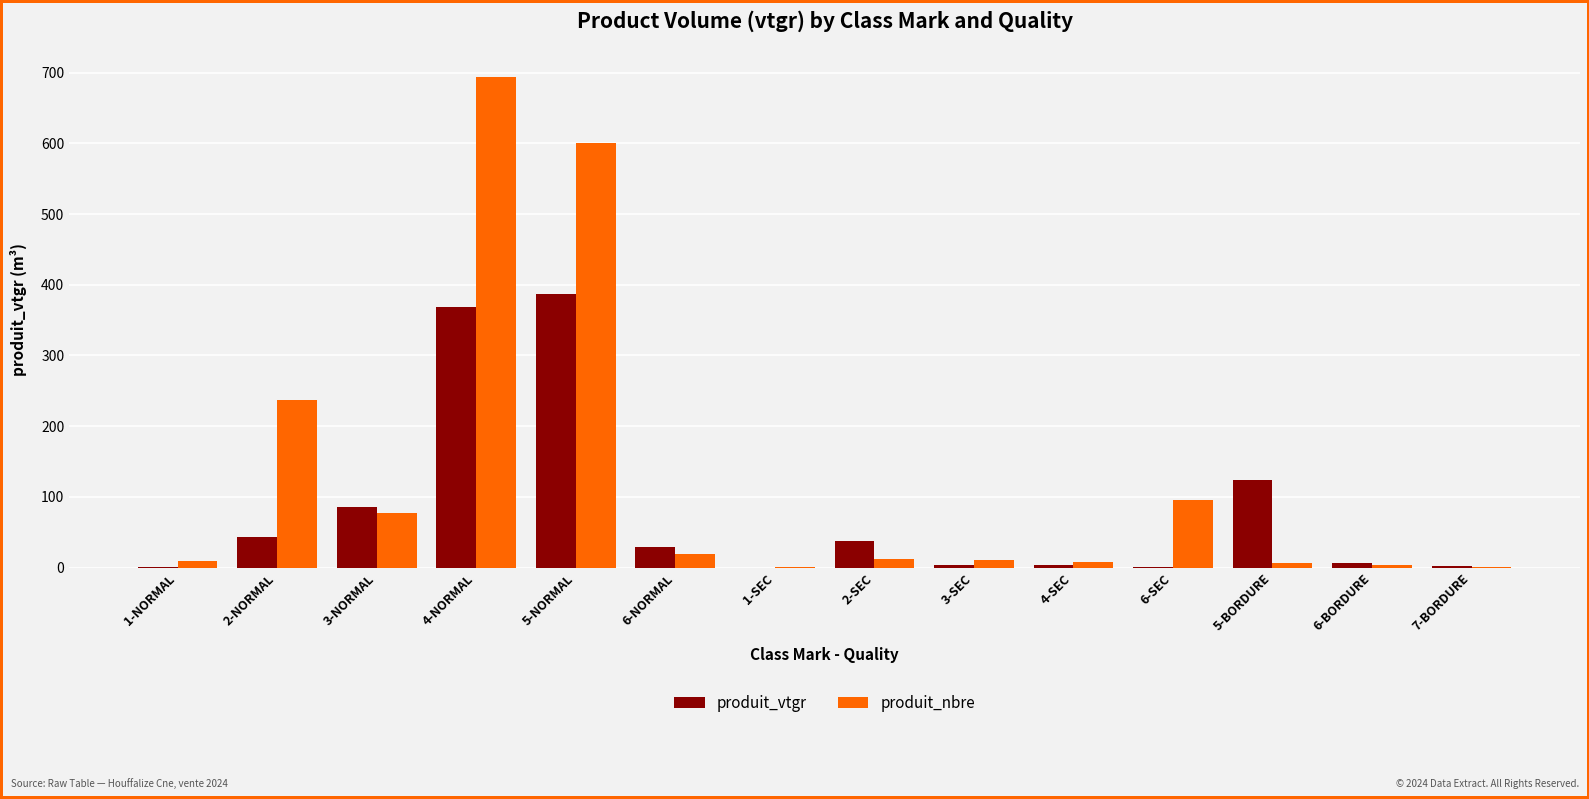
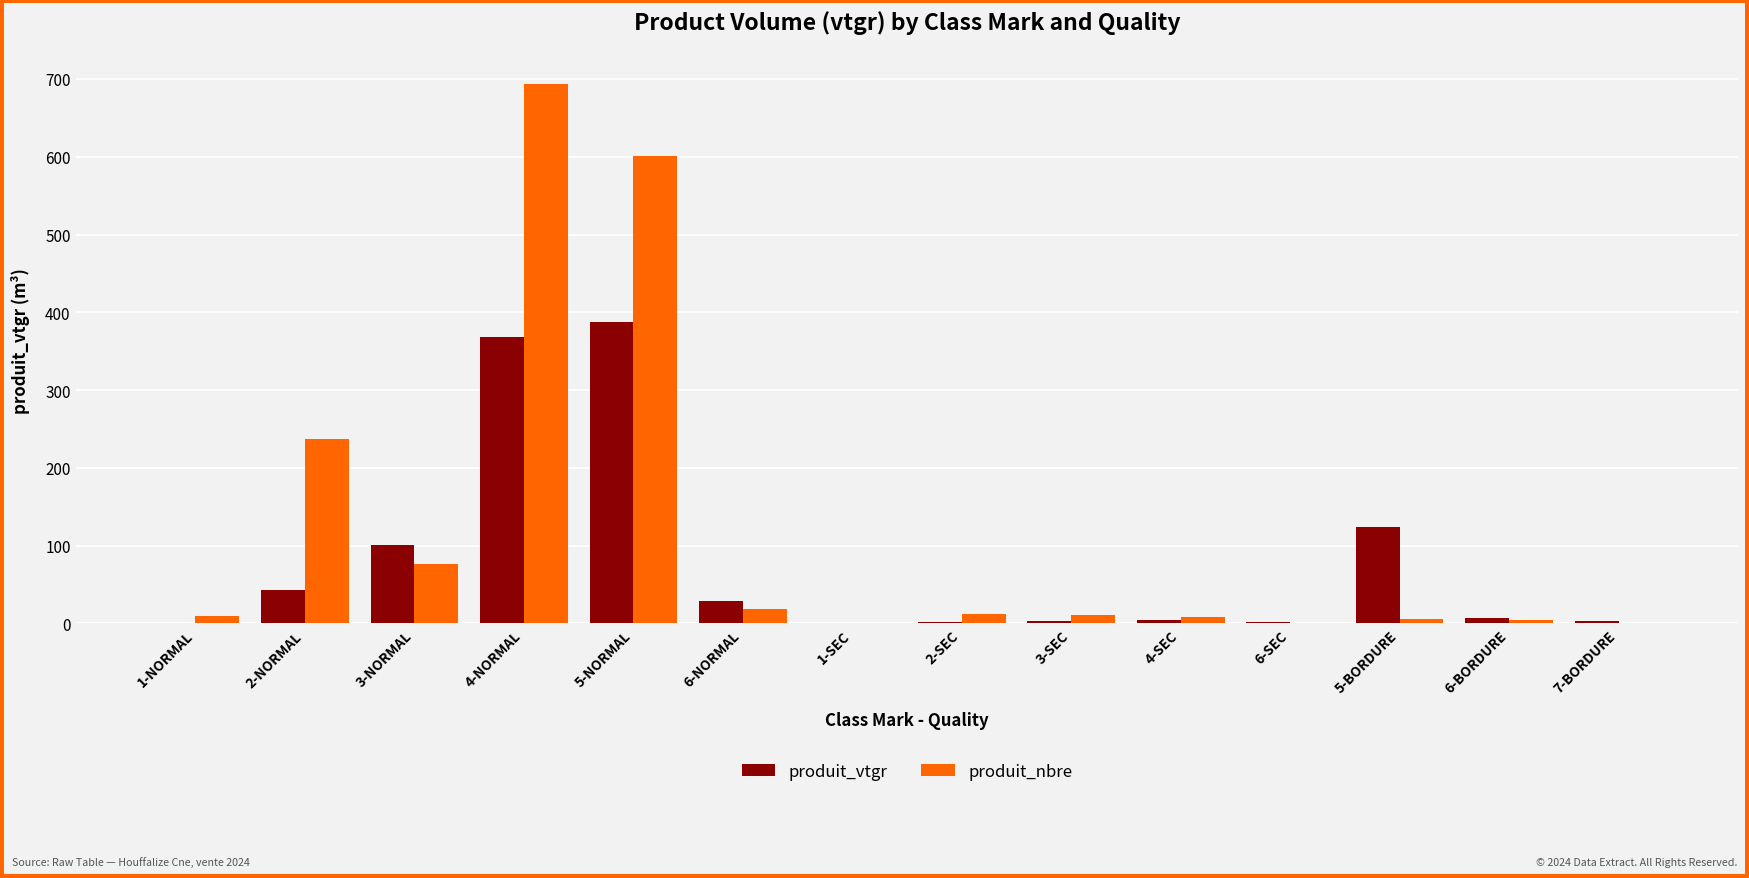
  {
    "produit_vtgr": {
      "2-NORMAL": 40,
-     "3-NORMAL": 90,
+     "3-NORMAL": 100,
      "4-NORMAL": 370,
      "5-NORMAL": 390,
      "6-NORMAL": 30,
-     "2-SEC": 40,
+     "2-SEC": 0,
      "4-SEC": 0,
      "5-BORDURE": 120,
      "6-BORDURE": 10
    },
    "produit_nbre": {
      "1-NORMAL": 10,
      "2-NORMAL": 240,
      "3-NORMAL": 80,
      "4-NORMAL": 690,
      "5-NORMAL": 600,
      "6-NORMAL": 20,
      "2-SEC": 10,
      "3-SEC": 10,
      "4-SEC": 10,
-     "6-SEC": 100,
+     "6-SEC": 0,
      "5-BORDURE": 10,
      "6-BORDURE": 0
    }
  }
